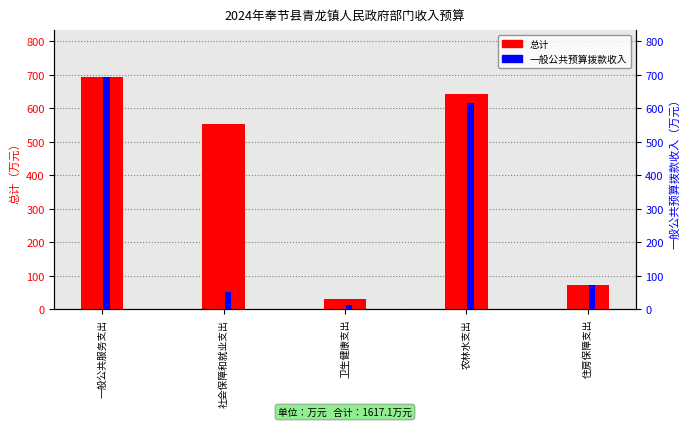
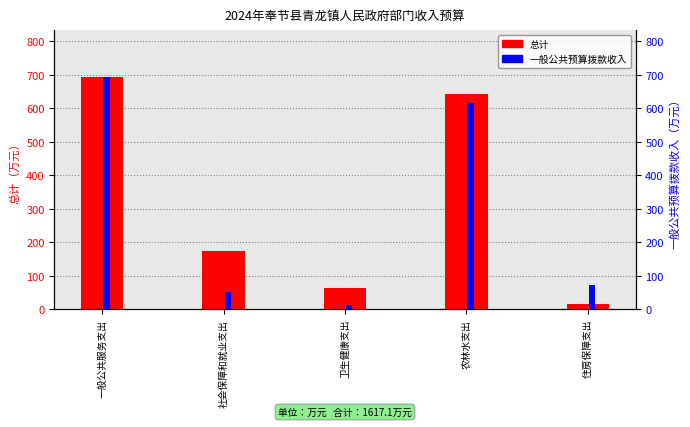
  {
    "总计": {
      "一般公共服务支出": 690,
-     "社会保障和就业支出": 550,
-     "卫生健康支出": 30,
+     "社会保障和就业支出": 170,
+     "卫生健康支出": 60,
      "农林水支出": 640,
-     "住房保障支出": 70
+     "住房保障支出": 20
    },
    "一般公共预算拨款收入": {
      "一般公共服务支出": 690,
      "社会保障和就业支出": 50,
      "卫生健康支出": 10,
      "农林水支出": 620,
      "住房保障支出": 70
    }
  }
